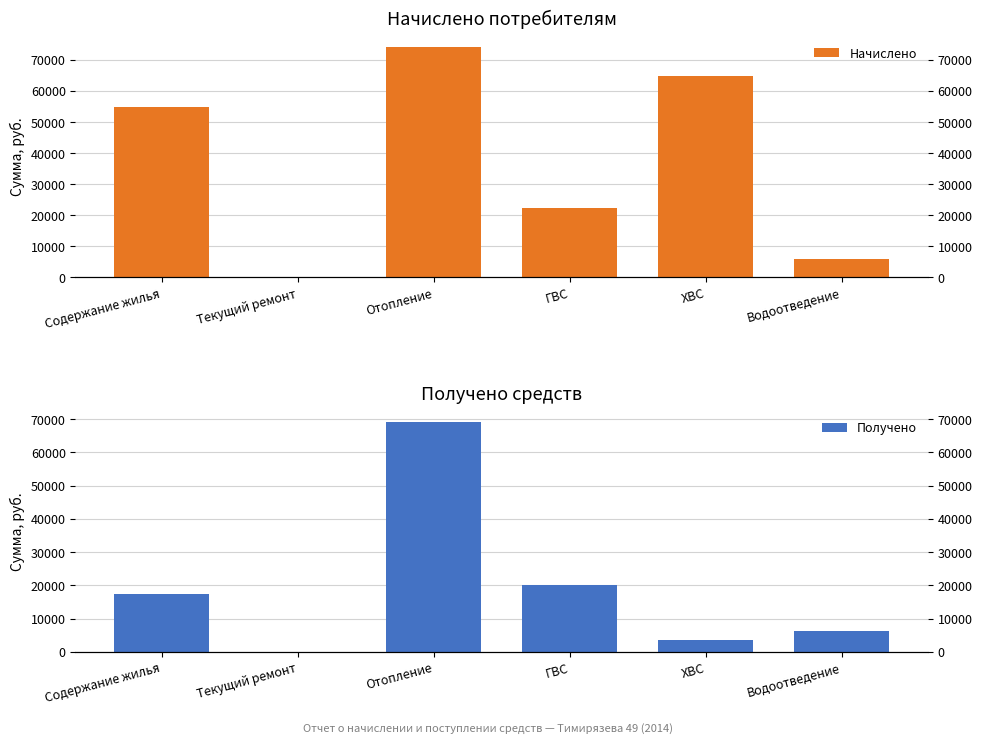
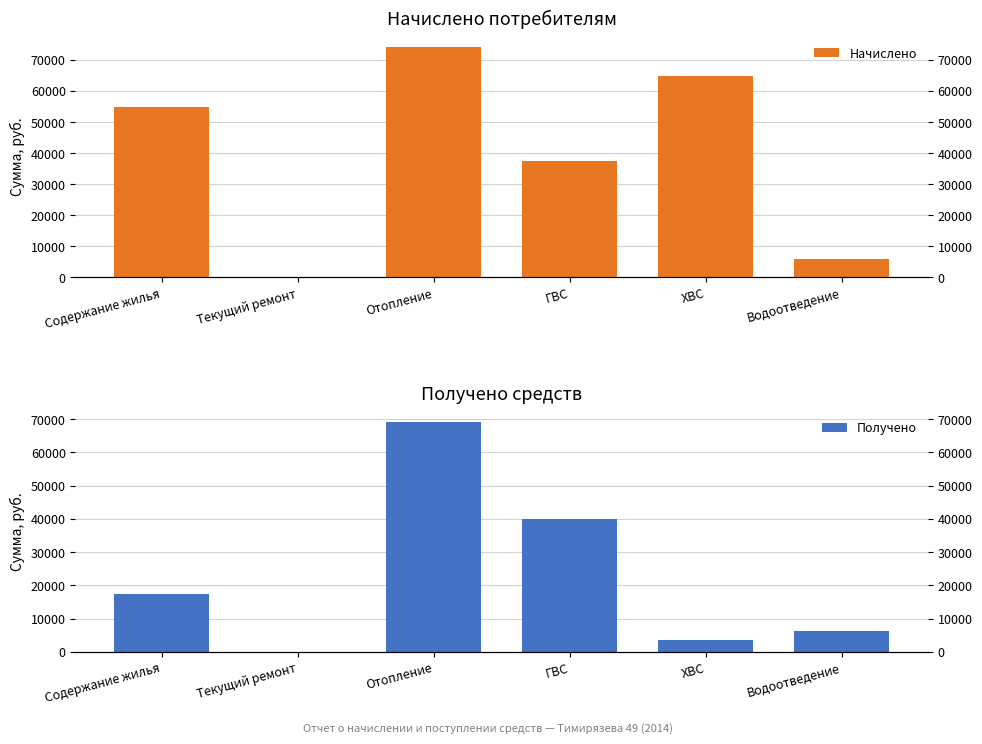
  {
    "Начислено потребителям": {
      "Содержание жилья": 55000,
      "Текущий ремонт": 0,
      "Отопление": 74000,
-     "ГВС": 22000,
+     "ГВС": 38000,
      "ХВС": 65000,
      "Водоотведение": 6000
    },
    "Получено средств": {
      "Содержание жилья": 17000,
      "Текущий ремонт": 0,
      "Отопление": 69000,
-     "ГВС": 20000,
+     "ГВС": 40000,
      "ХВС": 4000,
      "Водоотведение": 6000
    }
  }
